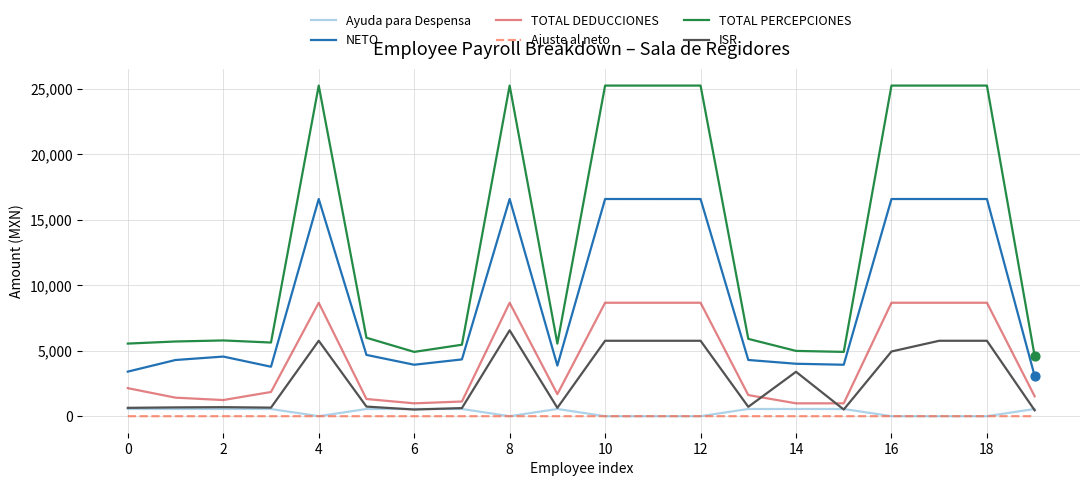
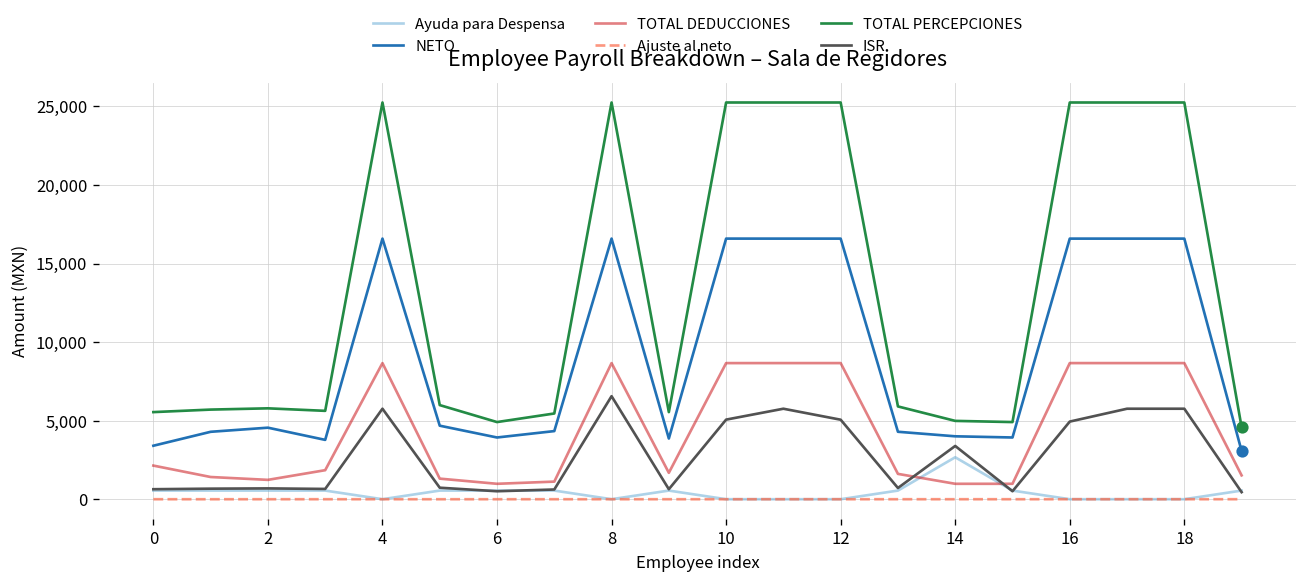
  {
    "Ayuda para Despensa": {
-     "14": "600"
+     "14": "2,700"
    },
    "ISR": {
      "4": "5,800",
      "8": "6,600",
-     "10": "5,800",
-     "12": "5,800",
+     "10": "5,100",
+     "12": "5,100",
      "14": "3,400",
      "16": "4,900",
      "18": "5,800"
    }
  }
